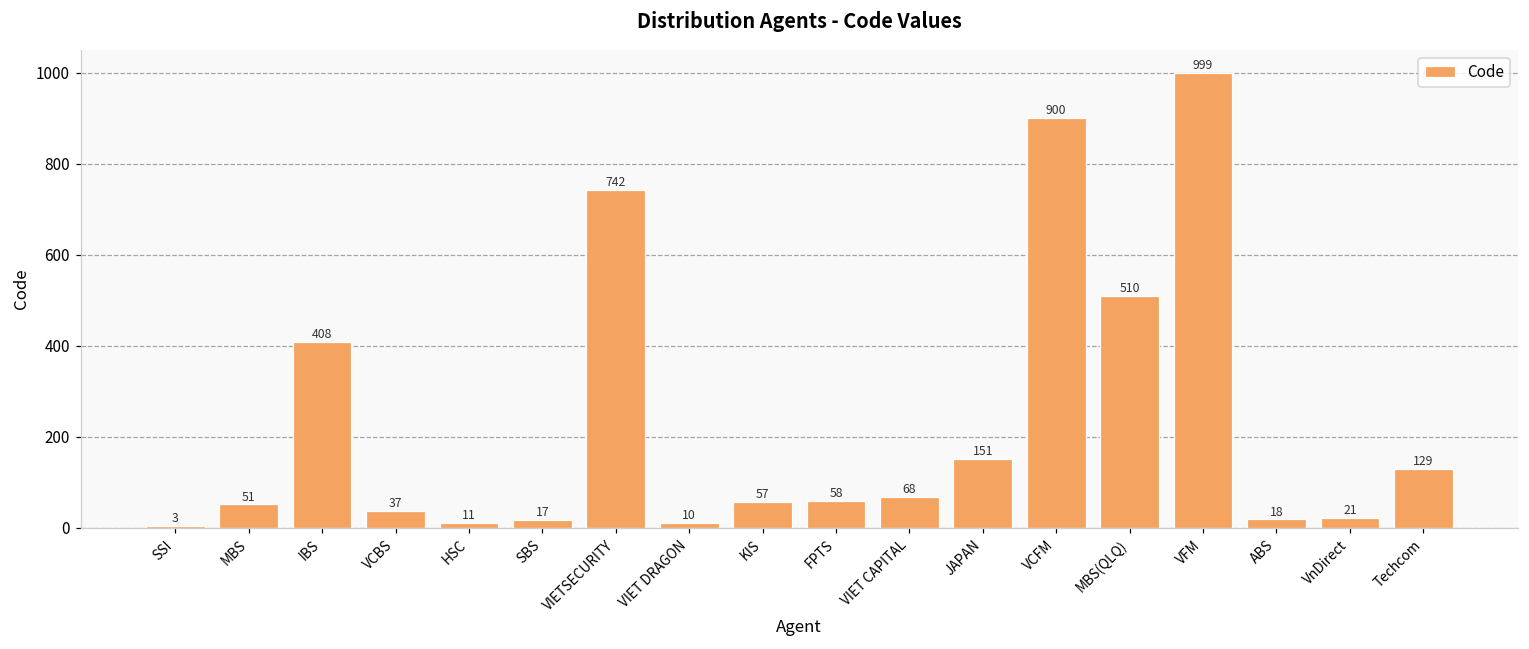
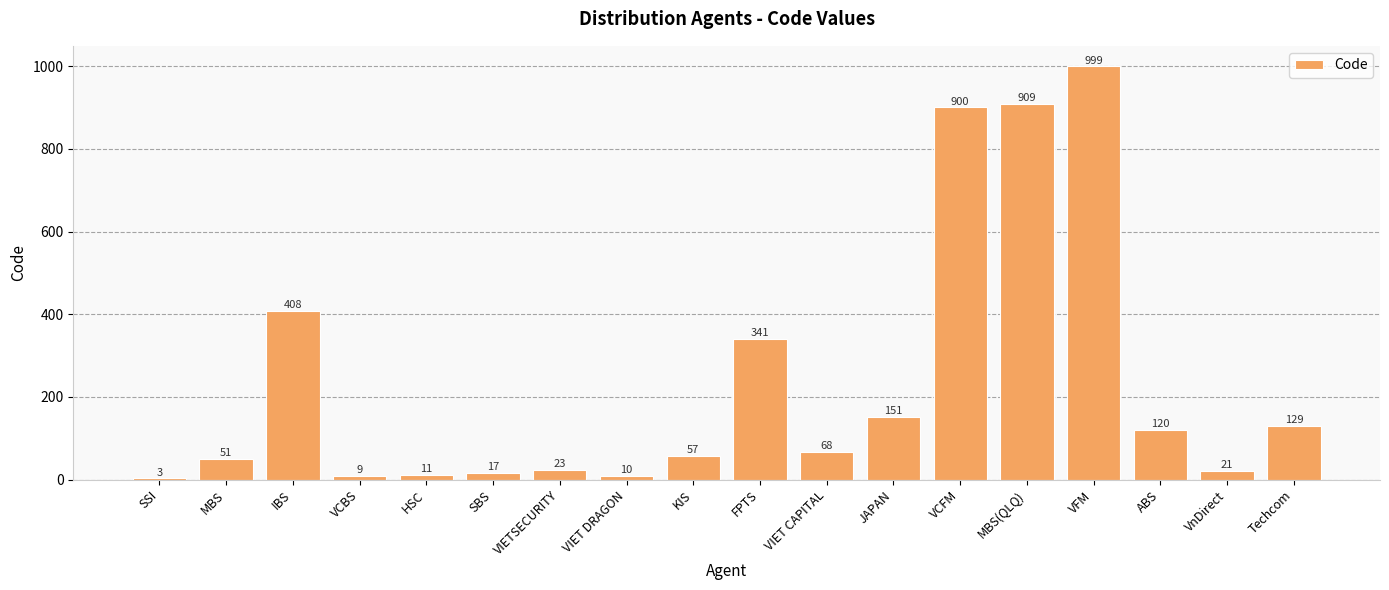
  {
    "SSI": 3,
    "MBS": 51,
    "IBS": 408,
-   "VCBS": 37,
+   "VCBS": 9,
    "HSC": 11,
    "SBS": 17,
-   "VIETSECURITY": 742,
+   "VIETSECURITY": 23,
    "VIET DRAGON": 10,
    "KIS": 57,
-   "FPTS": 58,
+   "FPTS": 341,
    "VIET CAPITAL": 68,
    "JAPAN": 151,
    "VCFM": 900,
-   "MBS(QLQ)": 510,
+   "MBS(QLQ)": 909,
    "VFM": 999,
-   "ABS": 18,
+   "ABS": 120,
    "VnDirect": 21,
    "Techcom": 129
  }
